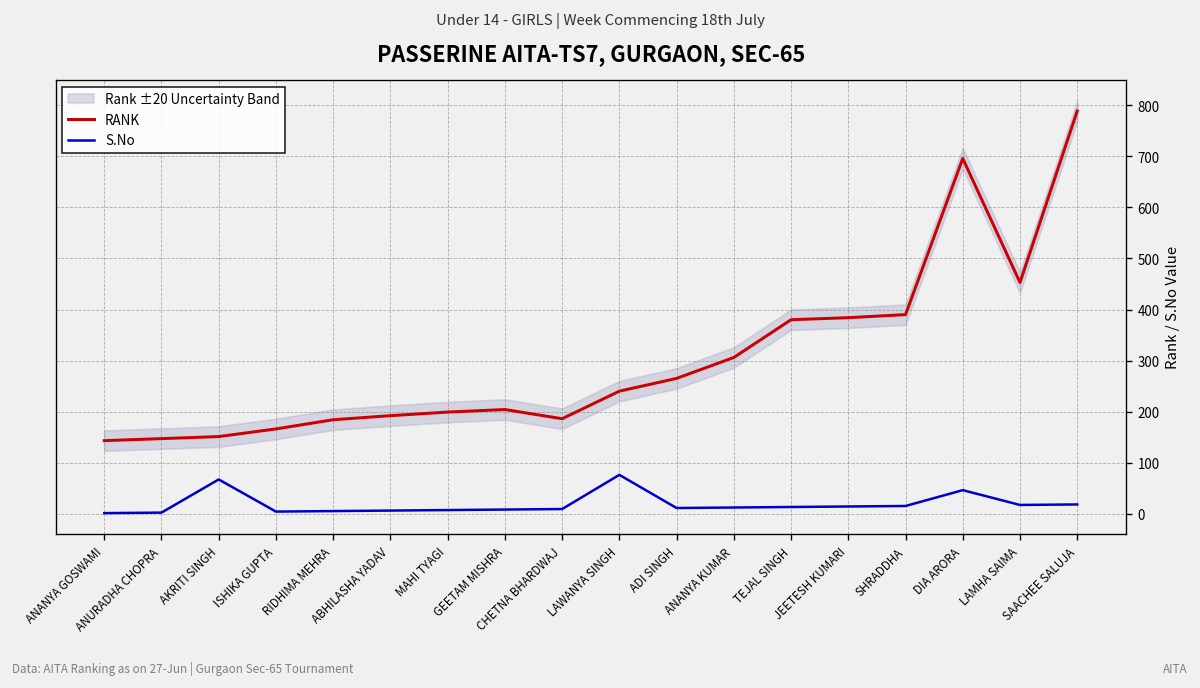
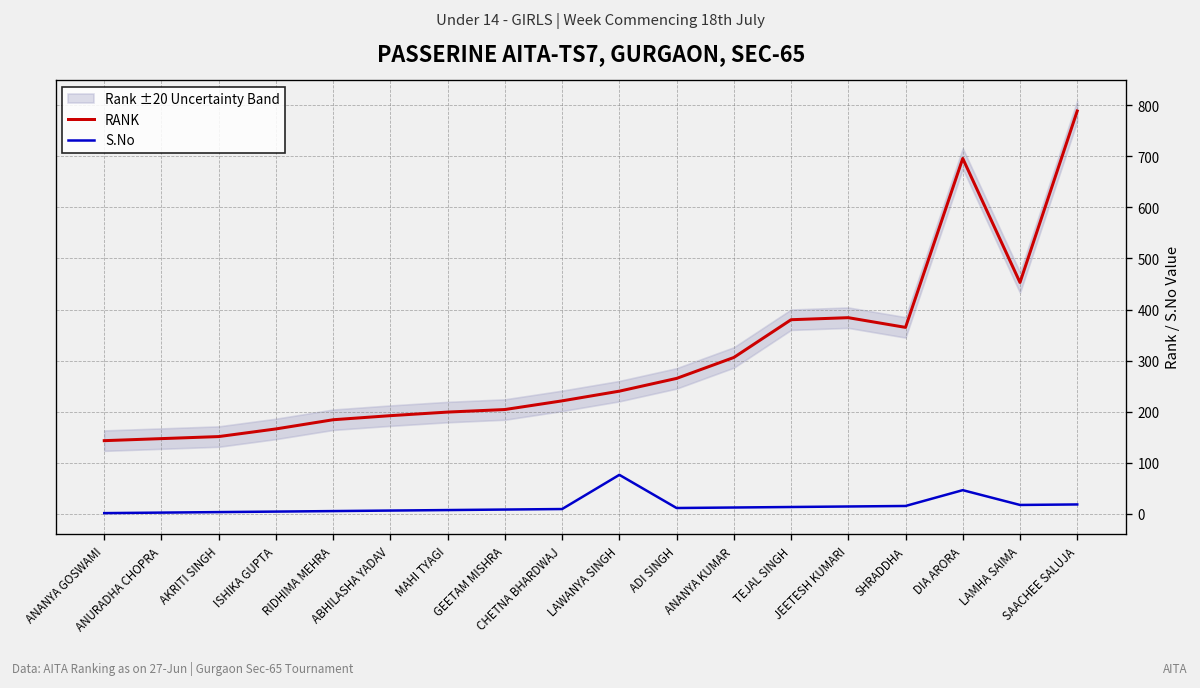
  {
    "RANK": {
      "ANANYA GOSWAMI": 140,
      "ANURADHA CHOPRA": 150,
      "AKRITI SINGH": 150,
      "ISHIKA GUPTA": 170,
      "RIDHIMA MEHRA": 180,
      "ABHILASHA YADAV": 190,
      "MAHI TYAGI": 200,
      "GEETAM MISHRA": 200,
-     "CHETNA BHARDWAJ": 190,
+     "CHETNA BHARDWAJ": 220,
      "LAWANYA SINGH": 240,
      "ADI SINGH": 270,
      "ANANYA KUMAR": 310,
      "TEJAL SINGH": 380,
      "JEETESH KUMARI": 380,
-     "SHRADDHA": 390,
+     "SHRADDHA": 370,
      "DIA ARORA": 700,
      "LAMHA SAIMA": 450,
      "SAACHEE SALUJA": 790
    },
    "S.No": {
      "ANANYA GOSWAMI": 0,
      "ANURADHA CHOPRA": 0,
-     "AKRITI SINGH": 70,
+     "AKRITI SINGH": 0,
      "ISHIKA GUPTA": 0,
      "RIDHIMA MEHRA": 10,
      "ABHILASHA YADAV": 10,
      "MAHI TYAGI": 10,
      "GEETAM MISHRA": 10,
      "CHETNA BHARDWAJ": 10,
      "LAWANYA SINGH": 80,
      "ADI SINGH": 10,
      "ANANYA KUMAR": 10,
      "TEJAL SINGH": 10,
      "JEETESH KUMARI": 10,
      "SHRADDHA": 20,
      "DIA ARORA": 50,
      "LAMHA SAIMA": 20,
      "SAACHEE SALUJA": 20
    }
  }
